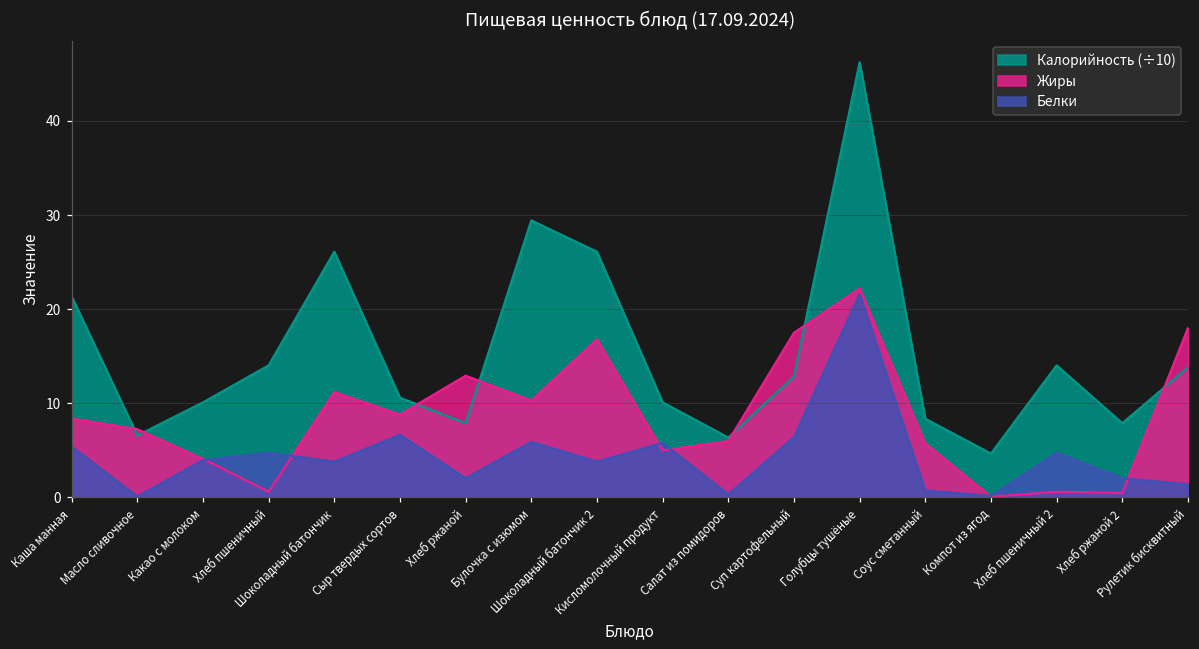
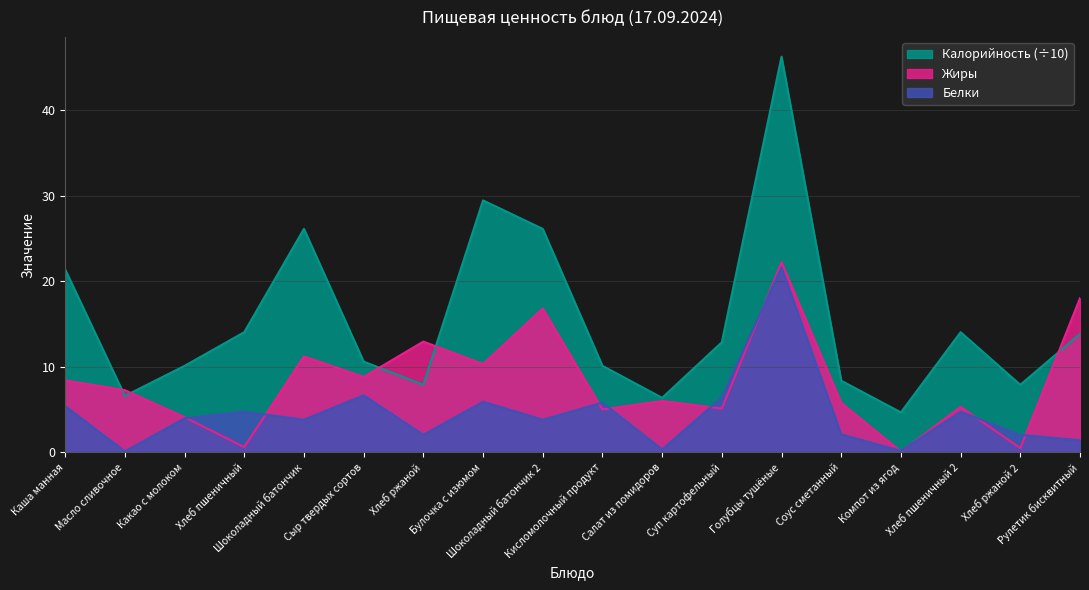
  {
    "Калорийность (÷10)": {
      "Каша манная": 21,
      "Масло сливочное": 7,
      "Какао с молоком": 10,
      "Хлеб пшеничный": 14,
      "Шоколадный батончик": 26,
      "Сыр твердых сортов": 11,
      "Хлеб ржаной": 8,
      "Булочка с изюмом": 29,
      "Шоколадный батончик 2": 26,
      "Кисломолочный продукт": 10,
      "Салат из помидоров": 6,
      "Суп картофельный": 13,
      "Голубцы тушёные": 46,
      "Соус сметанный": 8,
      "Компот из ягод": 5,
      "Хлеб пшеничный 2": 14,
      "Хлеб ржаной 2": 8,
      "Рулетик бисквитный": 14
    },
    "Жиры": {
      "Каша манная": 8,
      "Масло сливочное": 7,
      "Хлеб пшеничный": 1,
      "Шоколадный батончик": 11,
      "Сыр твердых сортов": 9,
      "Хлеб ржаной": 13,
      "Булочка с изюмом": 10,
      "Шоколадный батончик 2": 17,
      "Кисломолочный продукт": 5,
      "Салат из помидоров": 6,
-     "Суп картофельный": 17,
+     "Суп картофельный": 5,
      "Голубцы тушёные": 22,
      "Соус сметанный": 6,
-     "Хлеб пшеничный 2": 1,
+     "Хлеб пшеничный 2": 5,
      "Хлеб ржаной 2": 0,
      "Рулетик бисквитный": 18
    },
    "Белки": {
      "Каша манная": 5,
      "Масло сливочное": 0,
      "Хлеб пшеничный": 5,
      "Шоколадный батончик": 4,
      "Сыр твердых сортов": 7,
      "Хлеб ржаной": 2,
      "Булочка с изюмом": 6,
      "Шоколадный батончик 2": 4,
      "Кисломолочный продукт": 6,
      "Салат из помидоров": 0,
      "Суп картофельный": 6,
      "Голубцы тушёные": 22,
-     "Соус сметанный": 1,
+     "Соус сметанный": 2,
      "Хлеб пшеничный 2": 5,
      "Хлеб ржаной 2": 2,
      "Рулетик бисквитный": 1
    }
  }
